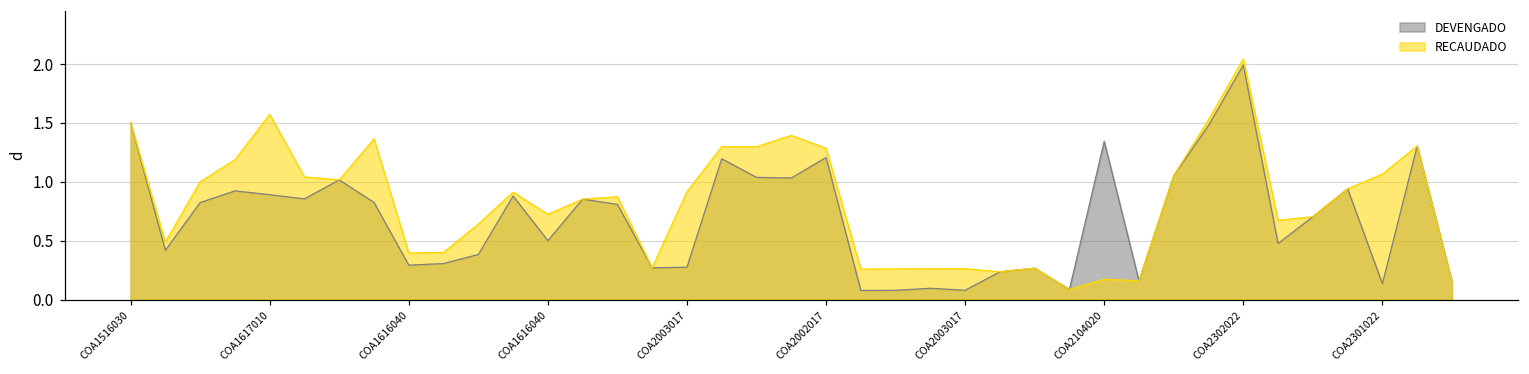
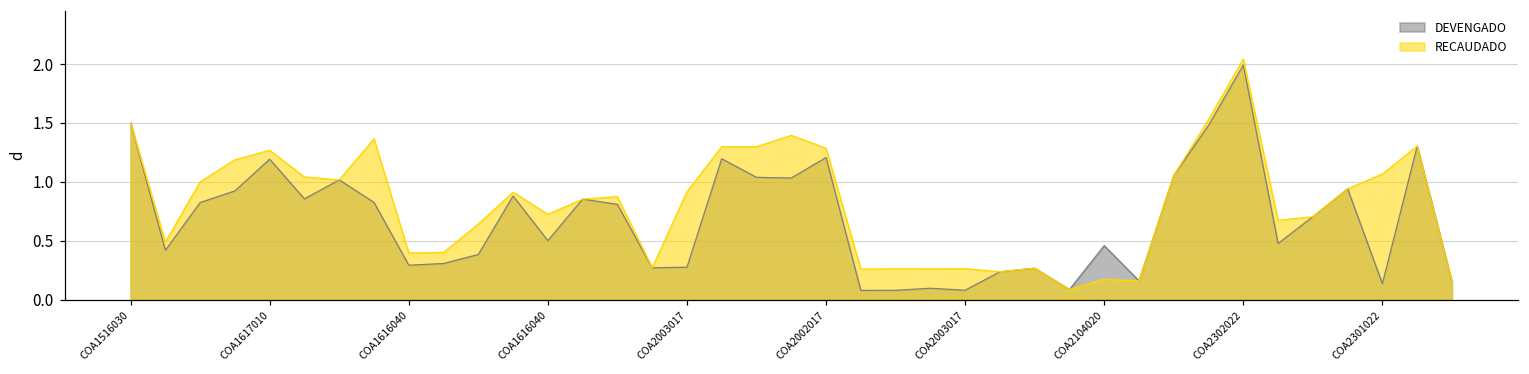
  {
    "DEVENGADO": {
-     "COA1617010": 0.89,
+     "COA1617010": 1.19,
      "COA2002017": 1.21,
-     "COA2104020": 1.34,
+     "COA2104020": 0.46,
      "COA2302022": 1.99,
      "COA2301022": 0.13
    },
    "RECAUDADO": {
-     "COA1617010": 1.57,
+     "COA1617010": 1.27,
      "COA2002017": 1.29,
      "COA2104020": 0.17,
      "COA2302022": 2.04,
      "COA2301022": 1.07
    }
  }
